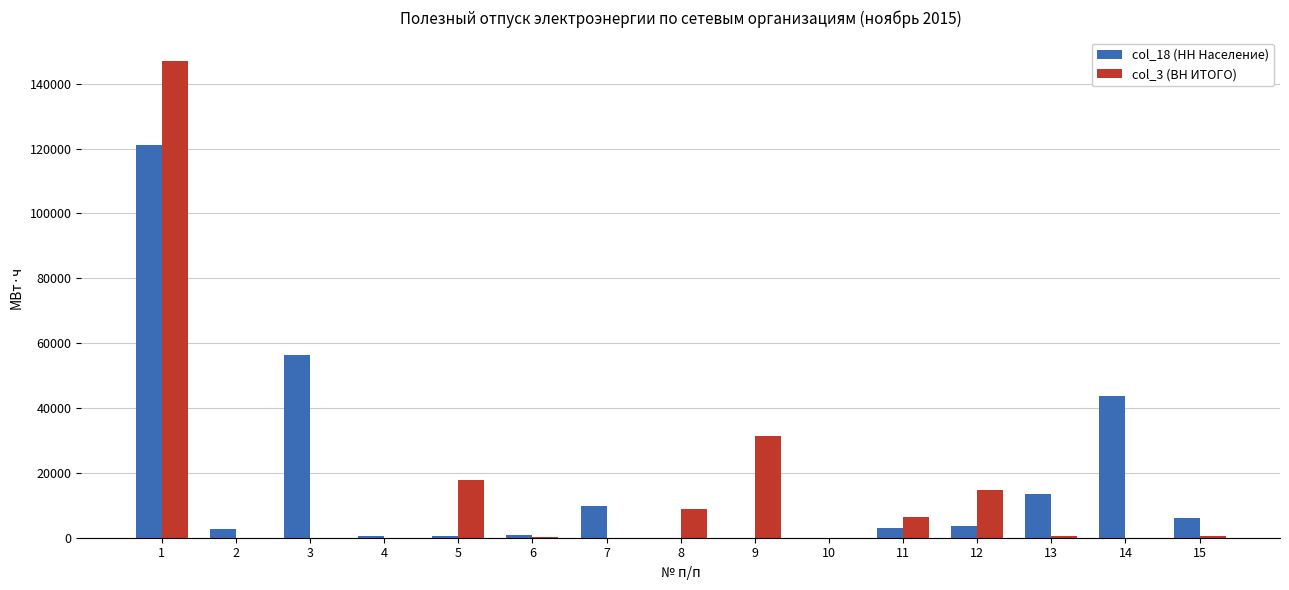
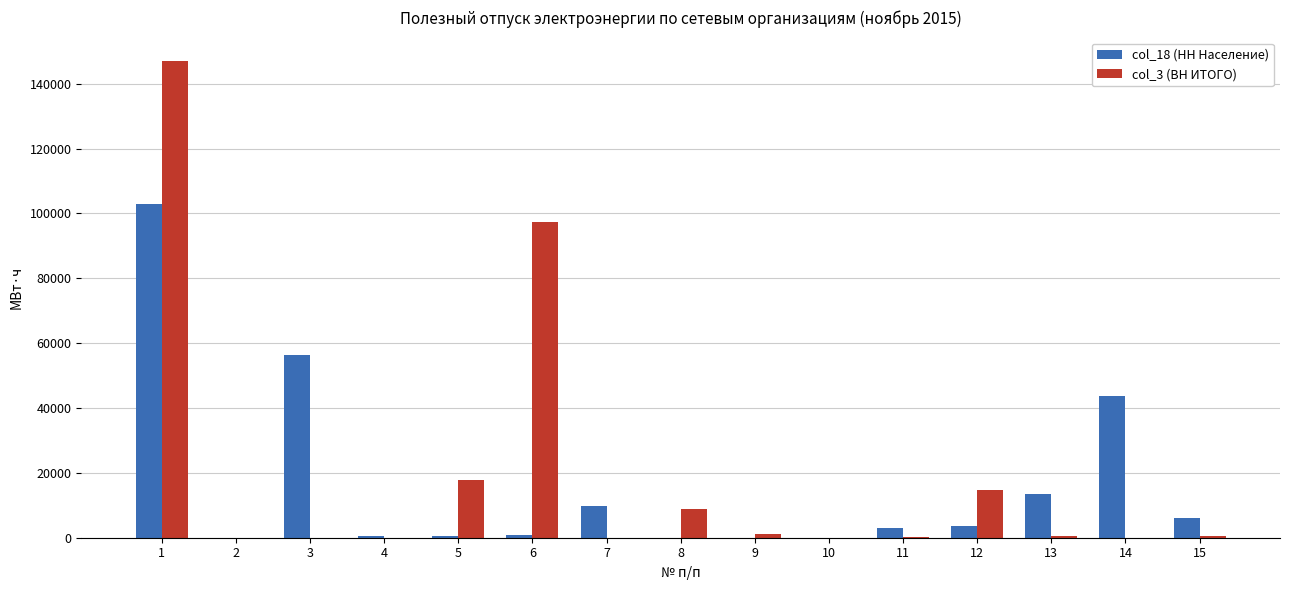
  {
    "col_18 (НН Население)": {
-     "1": 121000,
-     "2": 3000,
+     "1": 103000,
+     "2": 0,
      "3": 56000,
      "6": 1000,
      "7": 10000,
      "11": 3000,
      "12": 4000,
      "13": 14000,
      "14": 44000,
      "15": 6000
    },
    "col_3 (ВН ИТОГО)": {
      "1": 147000,
      "2": 0,
      "4": 0,
      "5": 18000,
-     "6": 0,
+     "6": 97000,
      "7": 0,
      "8": 9000,
-     "9": 31000,
+     "9": 1000,
      "10": 0,
-     "11": 6000,
+     "11": 0,
      "12": 15000,
      "14": 0
    }
  }
